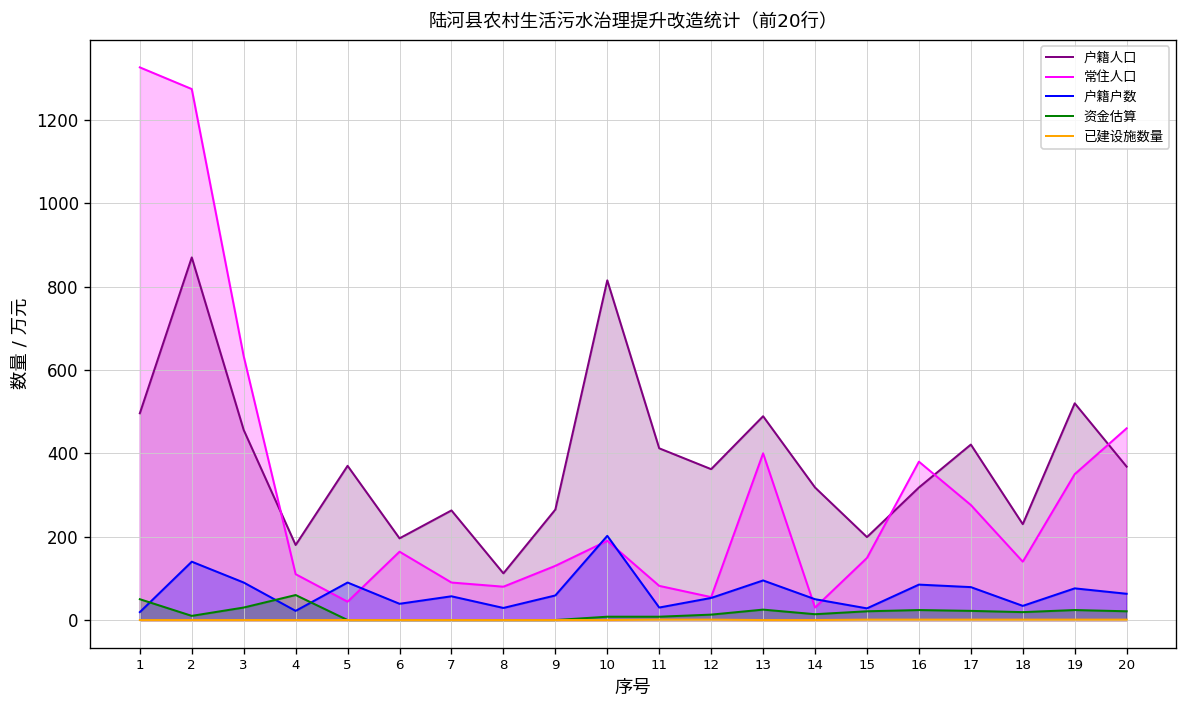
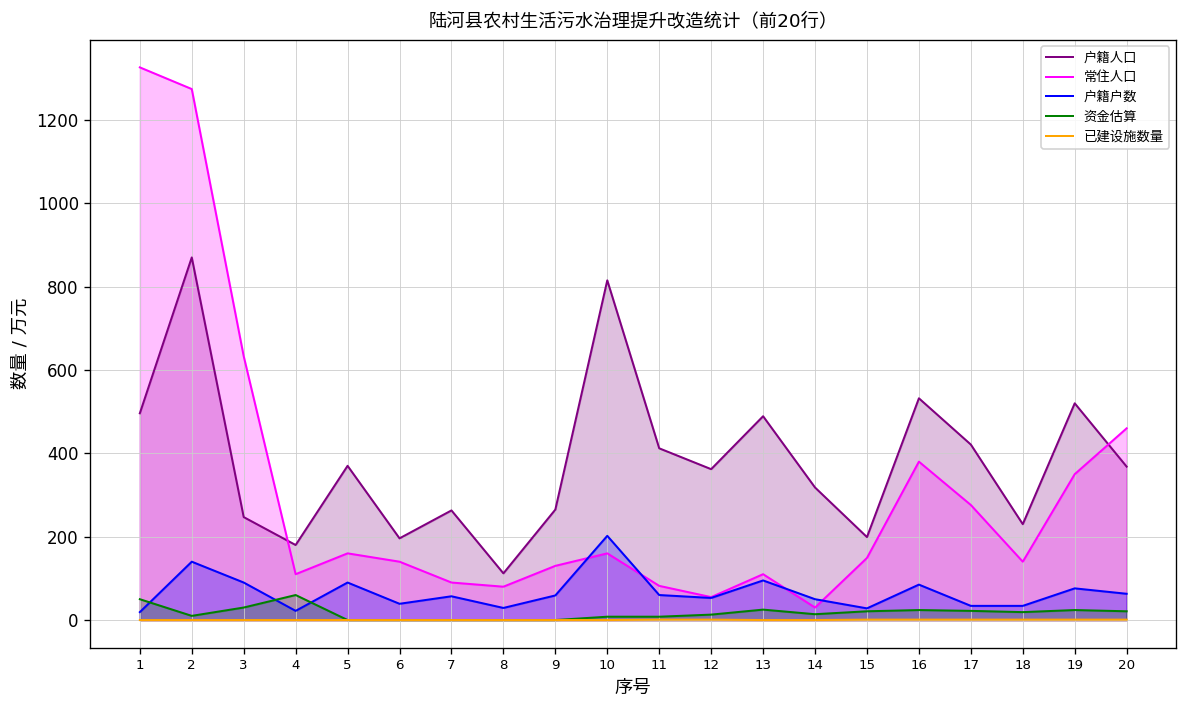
  {
    "户籍人口": {
      "1": 500,
      "2": 870,
-     "3": 460,
+     "3": 250,
      "4": 180,
      "5": 370,
      "6": 200,
      "7": 260,
      "8": 110,
      "9": 270,
      "10": 820,
      "11": 410,
      "12": 360,
      "13": 490,
      "14": 320,
      "15": 200,
-     "16": 320,
+     "16": 530,
      "17": 420,
      "18": 230,
      "19": 520,
      "20": 370
    },
    "常住人口": {
      "1": 1330,
      "2": 1270,
      "3": 630,
      "4": 110,
-     "5": 40,
-     "6": 160,
+     "5": 160,
+     "6": 140,
      "7": 90,
      "8": 80,
      "9": 130,
-     "10": 190,
+     "10": 160,
      "11": 80,
-     "13": 400,
+     "13": 110,
      "14": 30,
      "15": 150,
      "16": 380,
      "17": 280,
      "18": 140,
      "19": 350,
      "20": 460
    },
    "户籍户数": {
      "1": 20,
      "2": 140,
      "3": 90,
      "4": 20,
      "5": 90,
      "6": 40,
      "7": 60,
      "8": 30,
      "9": 60,
      "10": 200,
-     "11": 30,
+     "11": 60,
      "13": 100,
      "14": 50,
      "16": 90,
-     "17": 80,
+     "17": 30,
      "18": 30,
      "19": 80,
      "20": 60
    },
    "资金估算": {
      "1": 50,
      "2": 10,
      "3": 30,
      "4": 60,
      "10": 10,
      "12": 10,
      "13": 30,
      "14": 10,
      "16": 20,
      "17": 20,
      "18": 20,
      "19": 20,
      "20": 20
    },
    "已建设施数量": {
      "1": 0,
      "2": 0,
      "3": 0,
      "4": 0,
      "10": 0,
      "12": 0,
      "13": 0,
      "14": 0,
      "15": 0,
      "16": 0,
      "17": 0,
      "18": 0,
      "19": 0,
      "20": 0
    }
  }
